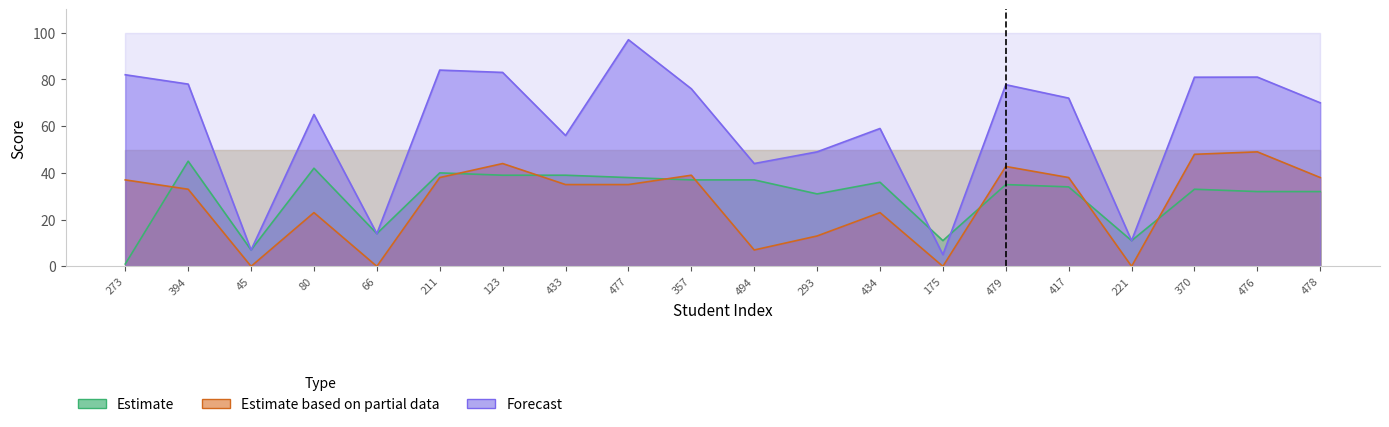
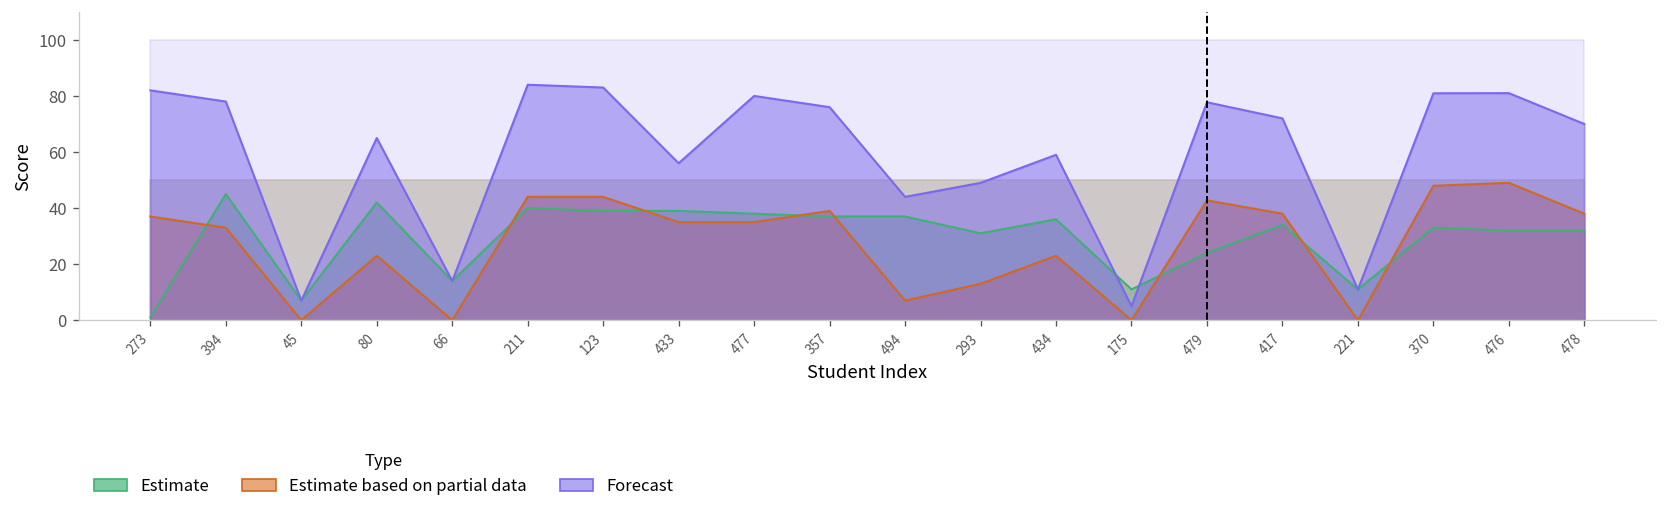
  {
    "Estimate": {
      "273": 1,
      "394": 45,
      "80": 42,
      "211": 40,
      "123": 39,
      "433": 39,
      "477": 38,
      "357": 37,
      "494": 37,
      "293": 31,
      "434": 36,
      "175": 11,
-     "479": 35,
+     "479": 24,
      "417": 34,
      "370": 33,
      "476": 32,
      "478": 32
    },
    "Estimate based on partial data": {
      "273": 37,
      "394": 33,
      "45": 0,
      "80": 23,
      "66": 0,
-     "211": 38,
+     "211": 44,
      "123": 44,
      "433": 35,
      "477": 35,
      "357": 39,
      "494": 7,
      "293": 13,
      "434": 23,
      "175": 0,
      "479": 43,
      "417": 38,
      "221": 0,
      "370": 48,
      "478": 38
    },
    "Forecast": {
      "273": 82,
      "394": 78,
      "80": 65,
      "211": 84,
      "123": 83,
      "433": 56,
-     "477": 97,
+     "477": 80,
      "357": 76,
      "494": 44,
      "434": 59,
      "175": 5,
      "479": 78,
      "417": 72,
      "370": 81,
      "476": 81,
      "478": 70
    }
  }
